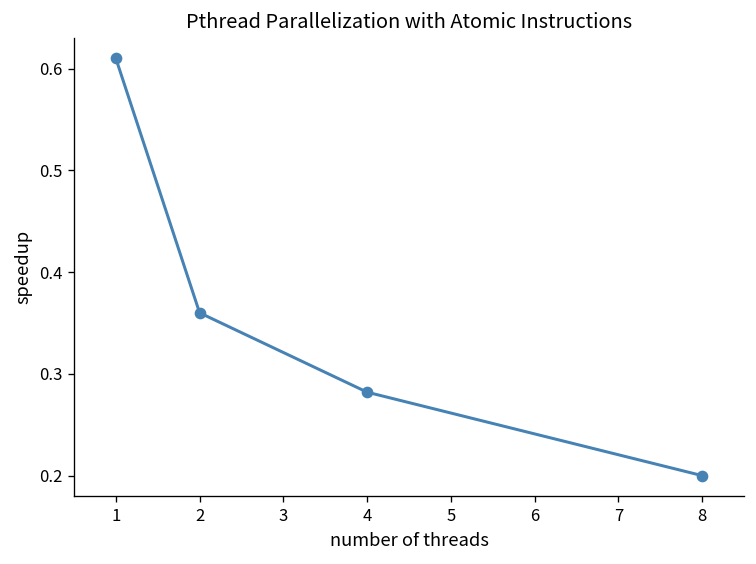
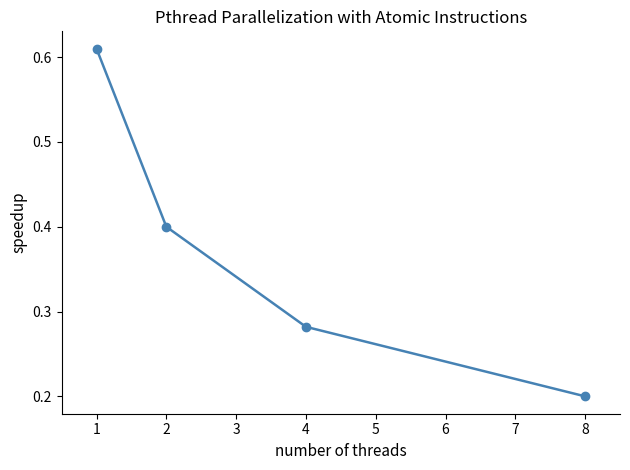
  {
    "1": 0.61,
-   "2": 0.36,
+   "2": 0.40,
    "4": 0.28,
    "8": 0.20
  }
